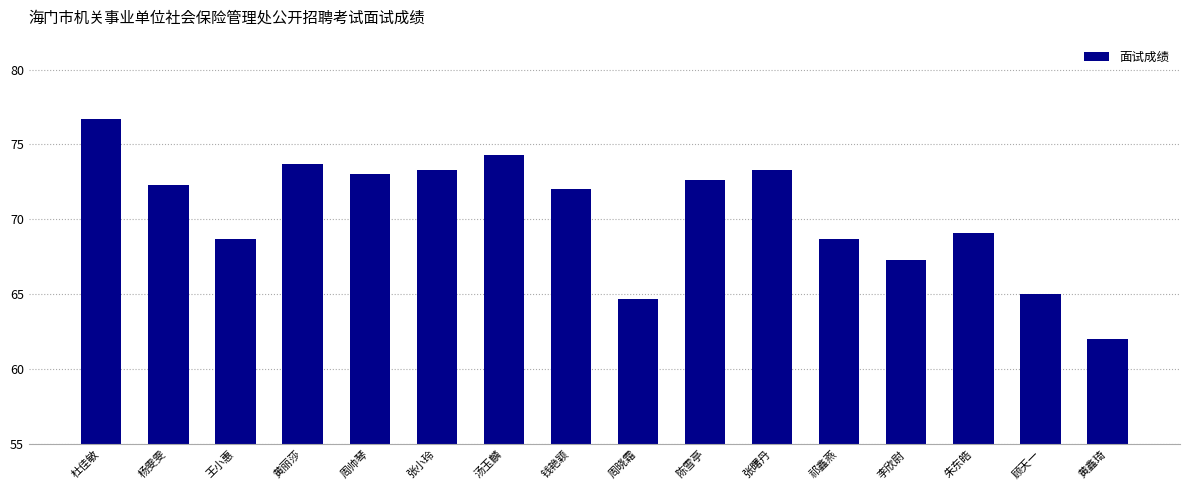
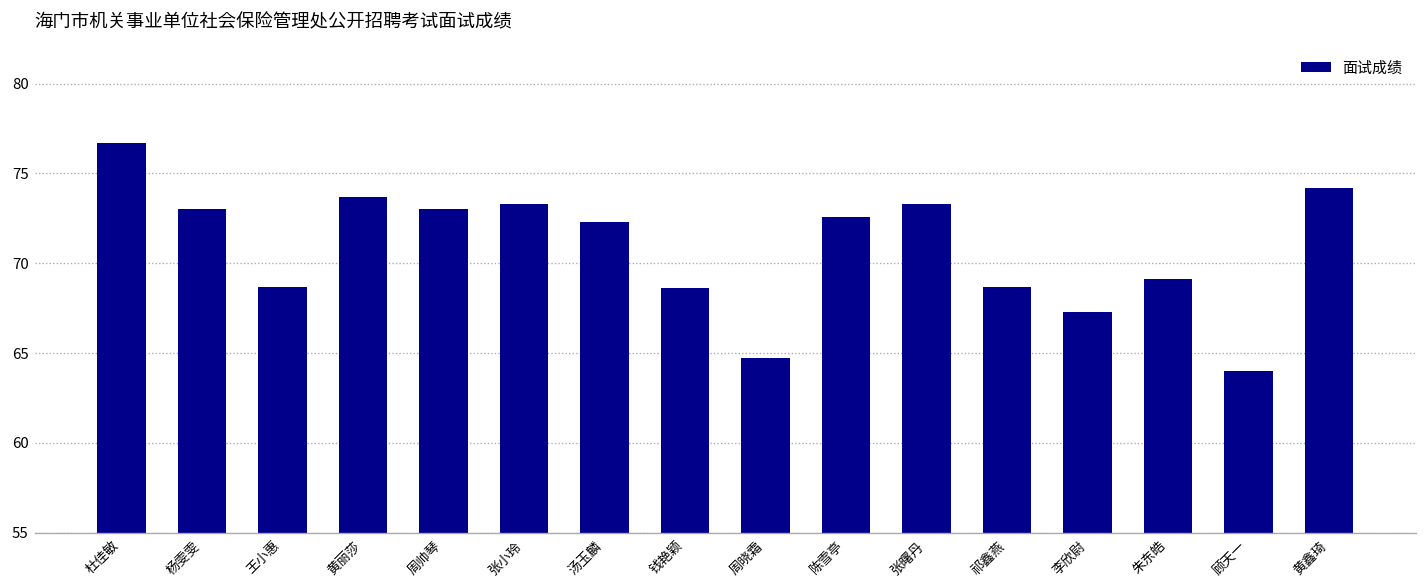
  {
    "杜佳敏": 76.7,
-   "杨雯雯": 72.3,
+   "杨雯雯": 73.0,
    "王小惠": 68.7,
    "黄丽莎": 73.7,
    "周帅琴": 73.0,
    "张小玲": 73.3,
-   "汤玉麟": 74.3,
-   "钱艳颖": 72.0,
+   "汤玉麟": 72.3,
+   "钱艳颖": 68.6,
    "周晓霜": 64.7,
    "陈雪亭": 72.6,
    "张曙丹": 73.3,
    "祁鑫燕": 68.7,
    "李欣尉": 67.3,
    "朱东皓": 69.1,
-   "顾天一": 65,
-   "黄鑫琦": 62.0
+   "顾天一": 64,
+   "黄鑫琦": 74.2
  }
